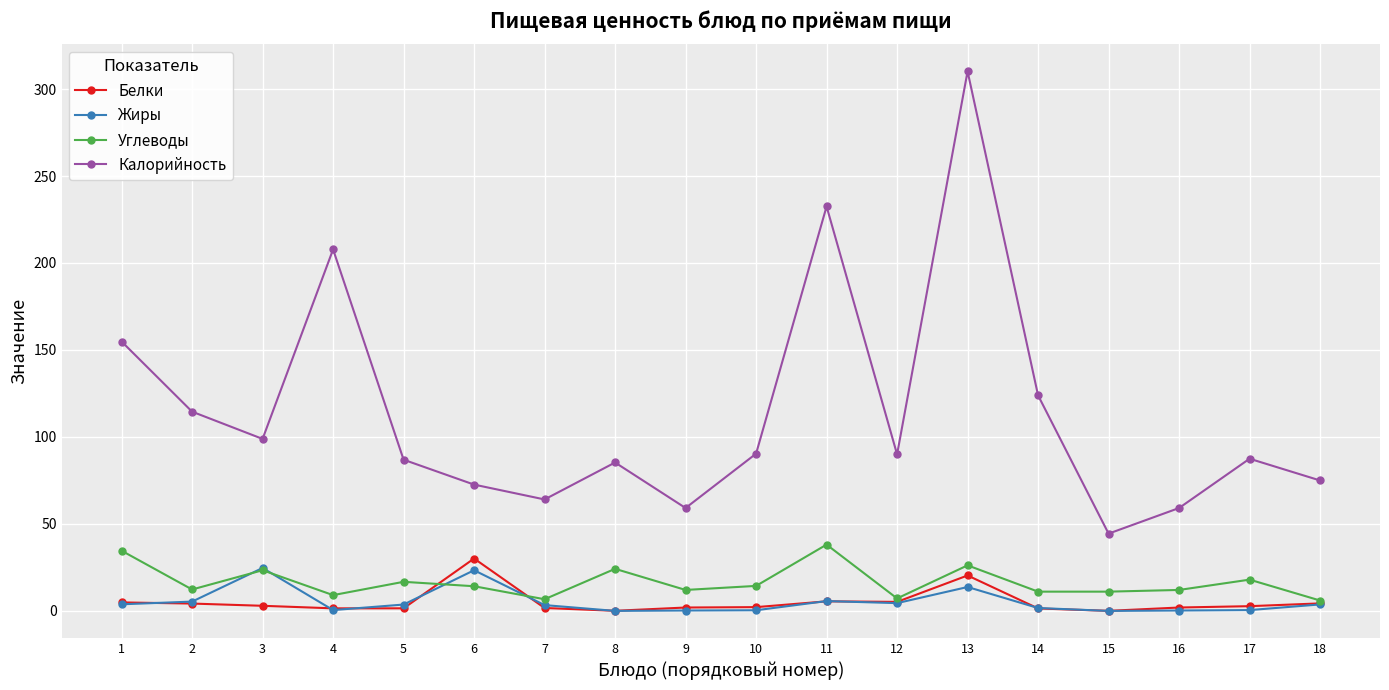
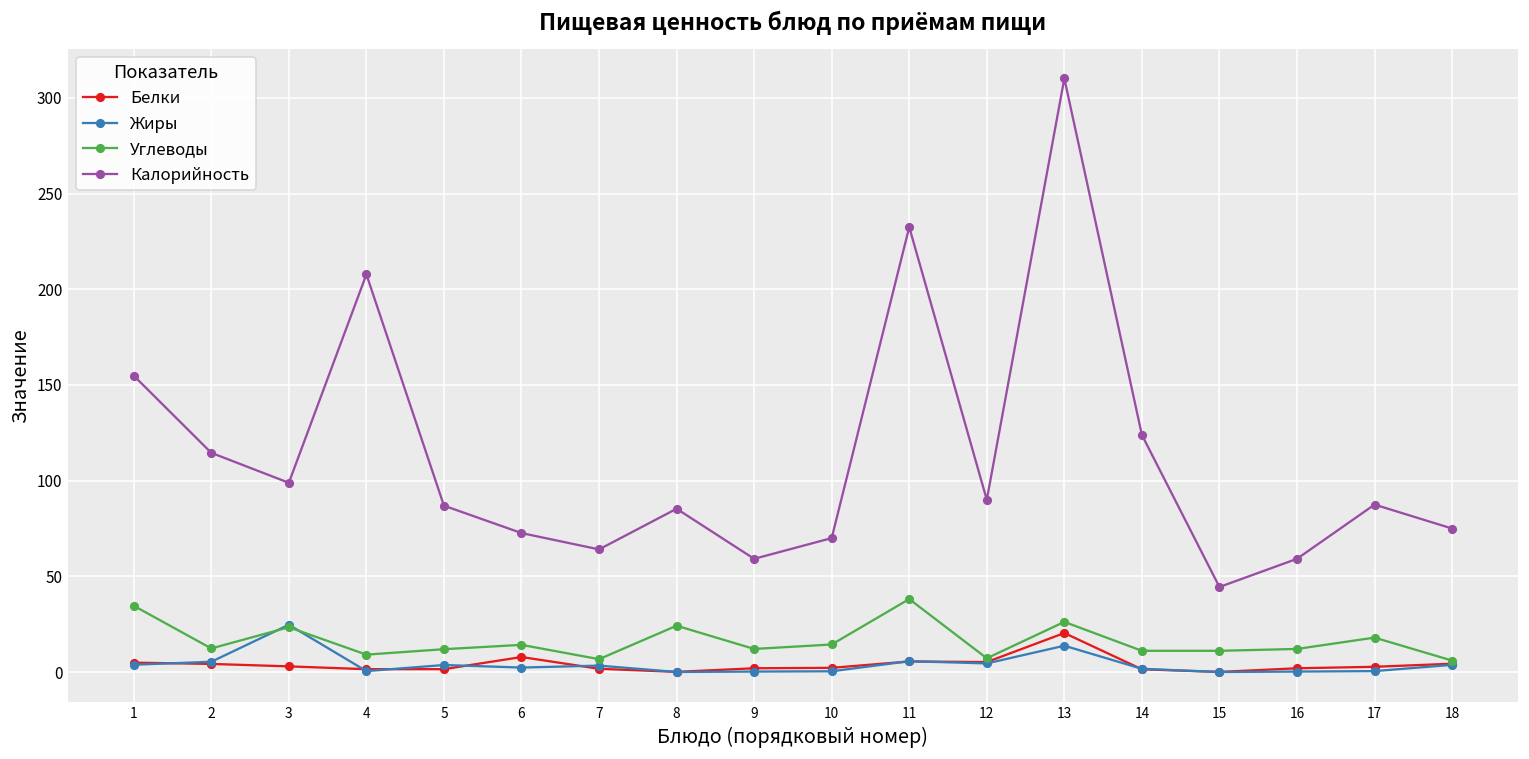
  {
    "Белки": {
      "3": 3,
      "5": 2,
-     "6": 30,
+     "6": 8,
      "7": 2,
      "9": 2,
      "10": 2,
      "13": 20,
      "16": 2,
      "17": 3
    },
    "Жиры": {
      "5": 4,
-     "6": 23,
+     "6": 2,
      "7": 3,
      "9": 0,
      "10": 0,
      "13": 14,
      "16": 0,
      "17": 1
    },
    "Углеводы": {
      "1": 35,
      "2": 12,
      "4": 9,
-     "5": 17,
+     "5": 12,
      "6": 14,
      "7": 7,
      "8": 24,
      "9": 12,
      "10": 14,
      "11": 38,
      "12": 7,
      "13": 26,
      "14": 11,
      "15": 11,
      "16": 12,
      "17": 18,
      "18": 6
    },
    "Калорийность": {
      "1": 155,
      "2": 115,
      "3": 99,
      "4": 208,
      "5": 87,
      "6": 73,
      "7": 64,
      "8": 85,
      "9": 59,
-     "10": 90,
+     "10": 70,
      "11": 233,
      "12": 90,
      "13": 310,
      "14": 124,
      "15": 44,
      "16": 59,
      "17": 88,
      "18": 75
    }
  }
